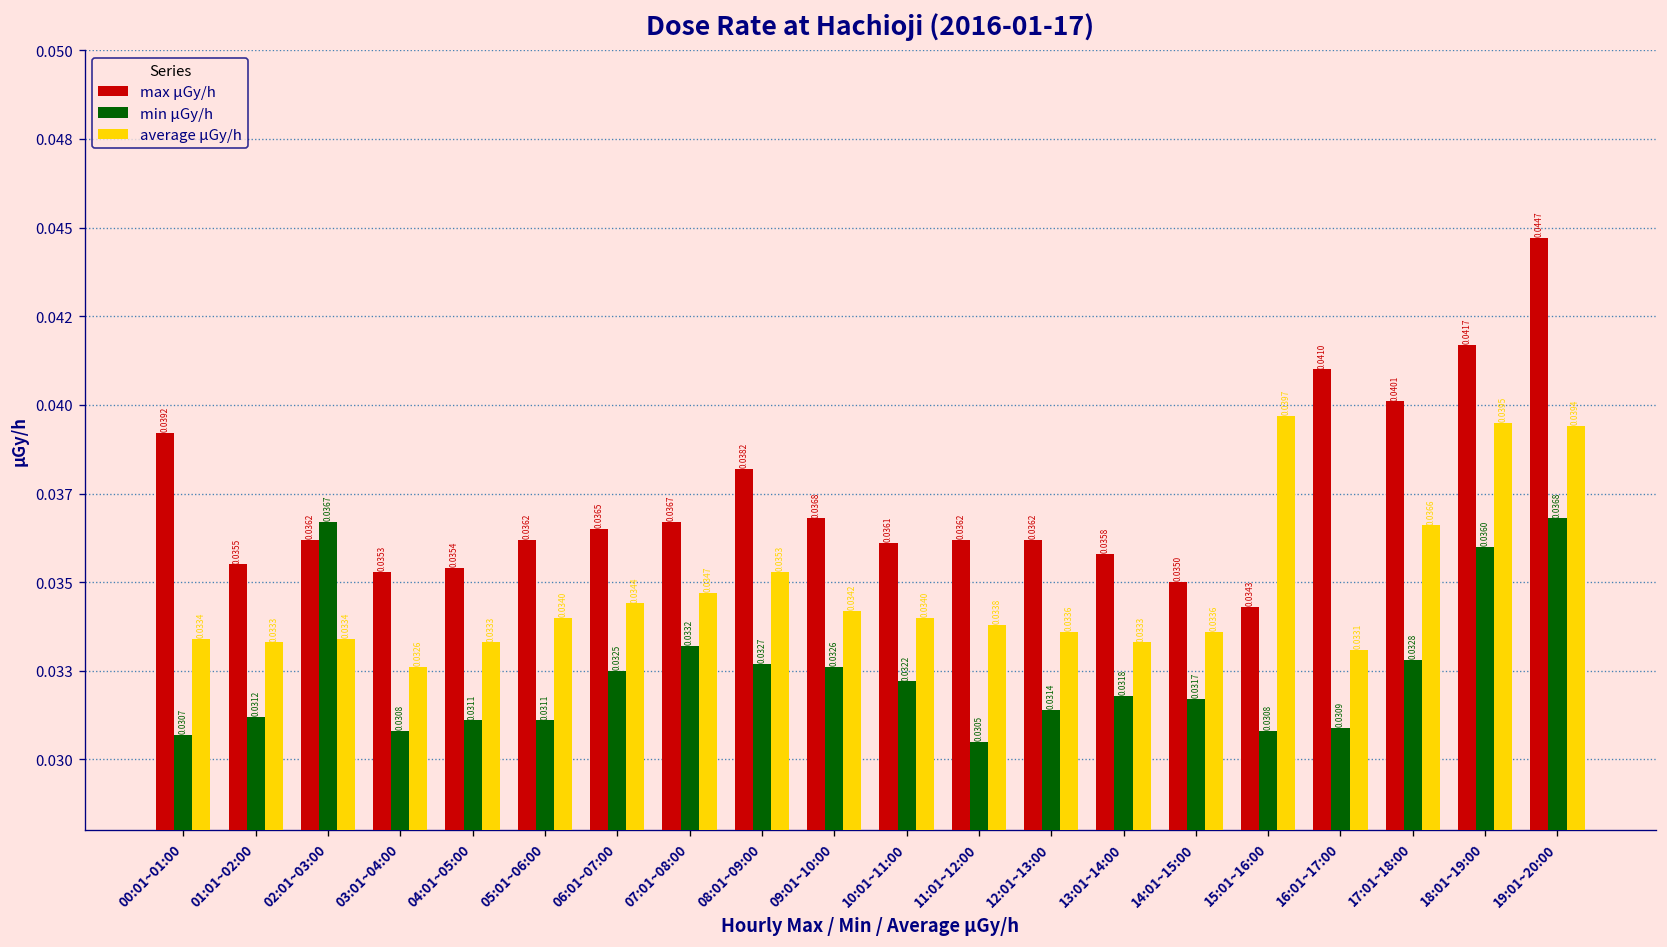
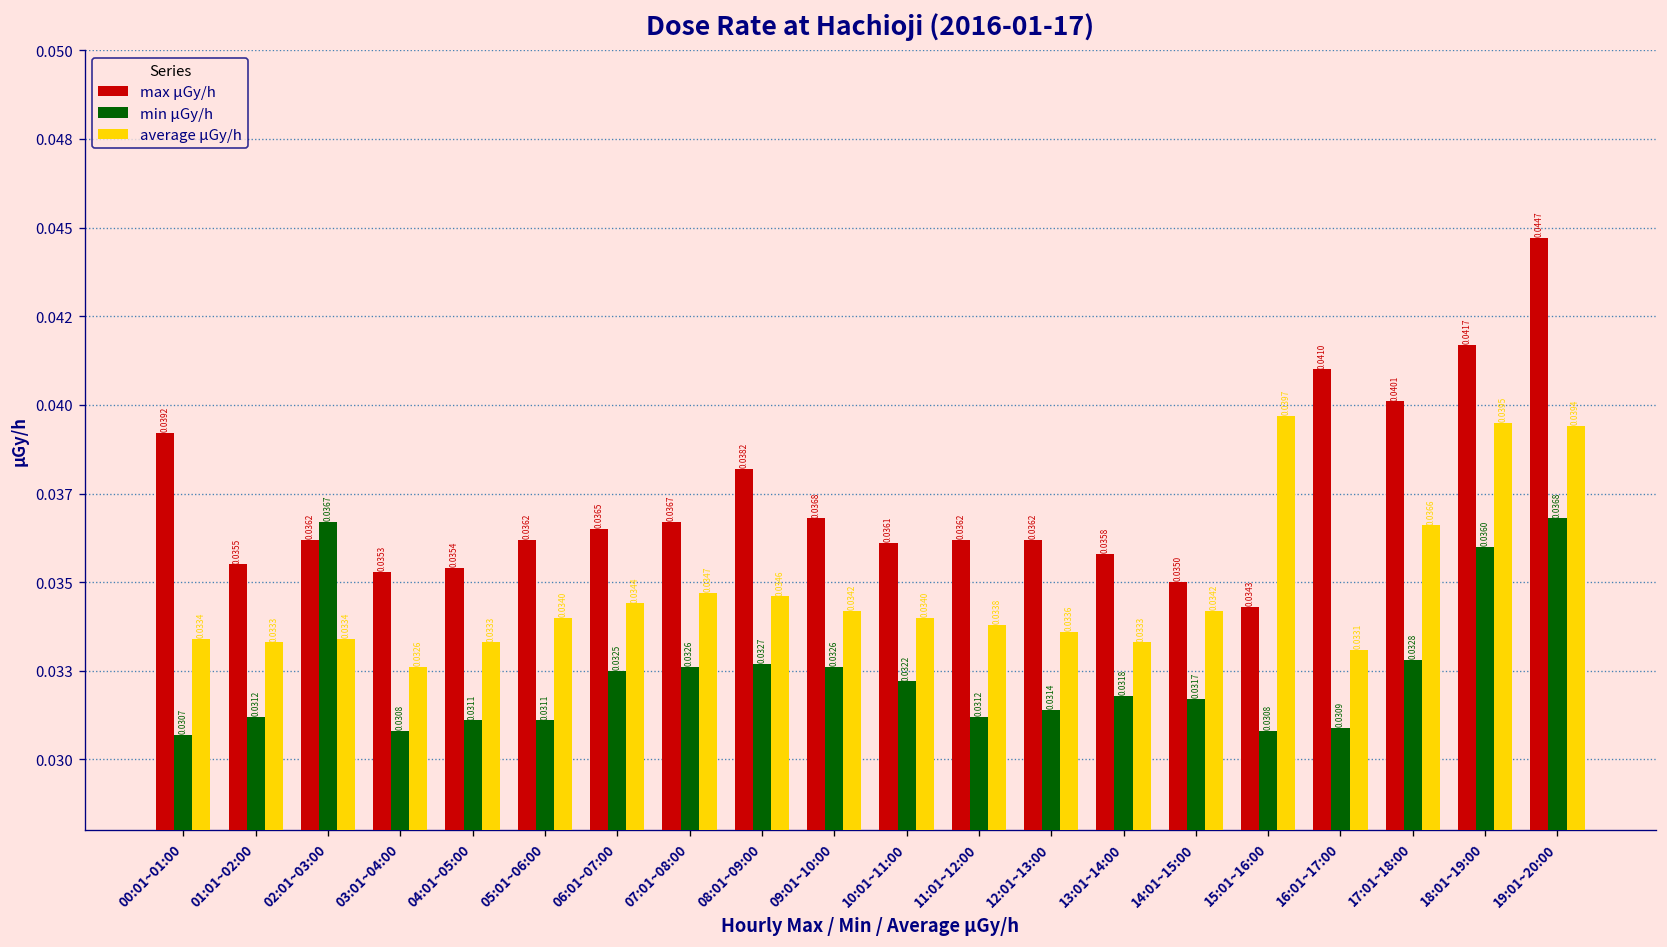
  {
    "max μGy/h": {
      "00:01~01:00": 0.0392,
      "01:01~02:00": 0.0355,
      "02:01~03:00": 0.0362,
      "03:01~04:00": 0.0353,
      "04:01~05:00": 0.0354,
      "05:01~06:00": 0.0362,
      "06:01~07:00": 0.0365,
      "07:01~08:00": 0.0367,
      "08:01~09:00": 0.0382,
      "09:01~10:00": 0.0368,
      "10:01~11:00": 0.0361,
      "11:01~12:00": 0.0362,
      "12:01~13:00": 0.0362,
      "13:01~14:00": 0.0358,
      "14:01~15:00": 0.0350,
      "15:01~16:00": 0.0343,
      "16:01~17:00": 0.0410,
      "17:01~18:00": 0.0401,
      "18:01~19:00": 0.0417,
      "19:01~20:00": 0.0447
    },
    "min μGy/h": {
      "00:01~01:00": 0.0307,
      "01:01~02:00": 0.0312,
      "02:01~03:00": 0.0367,
      "03:01~04:00": 0.0308,
      "04:01~05:00": 0.0311,
      "05:01~06:00": 0.0311,
      "06:01~07:00": 0.0325,
-     "07:01~08:00": 0.0332,
+     "07:01~08:00": 0.0326,
      "08:01~09:00": 0.0327,
      "09:01~10:00": 0.0326,
      "10:01~11:00": 0.0322,
-     "11:01~12:00": 0.0305,
+     "11:01~12:00": 0.0312,
      "12:01~13:00": 0.0314,
      "13:01~14:00": 0.0318,
      "14:01~15:00": 0.0317,
      "15:01~16:00": 0.0308,
      "16:01~17:00": 0.0309,
      "17:01~18:00": 0.0328,
      "18:01~19:00": 0.0360,
      "19:01~20:00": 0.0368
    },
    "average μGy/h": {
      "00:01~01:00": 0.0334,
      "01:01~02:00": 0.0333,
      "02:01~03:00": 0.0334,
      "03:01~04:00": 0.0326,
      "04:01~05:00": 0.0333,
      "05:01~06:00": 0.0340,
      "06:01~07:00": 0.0344,
      "07:01~08:00": 0.0347,
-     "08:01~09:00": 0.0353,
+     "08:01~09:00": 0.0346,
      "09:01~10:00": 0.0342,
      "10:01~11:00": 0.0340,
      "11:01~12:00": 0.0338,
      "12:01~13:00": 0.0336,
      "13:01~14:00": 0.0333,
-     "14:01~15:00": 0.0336,
+     "14:01~15:00": 0.0342,
      "15:01~16:00": 0.0397,
      "16:01~17:00": 0.0331,
      "17:01~18:00": 0.0366,
      "18:01~19:00": 0.0395,
      "19:01~20:00": 0.0394
    }
  }
